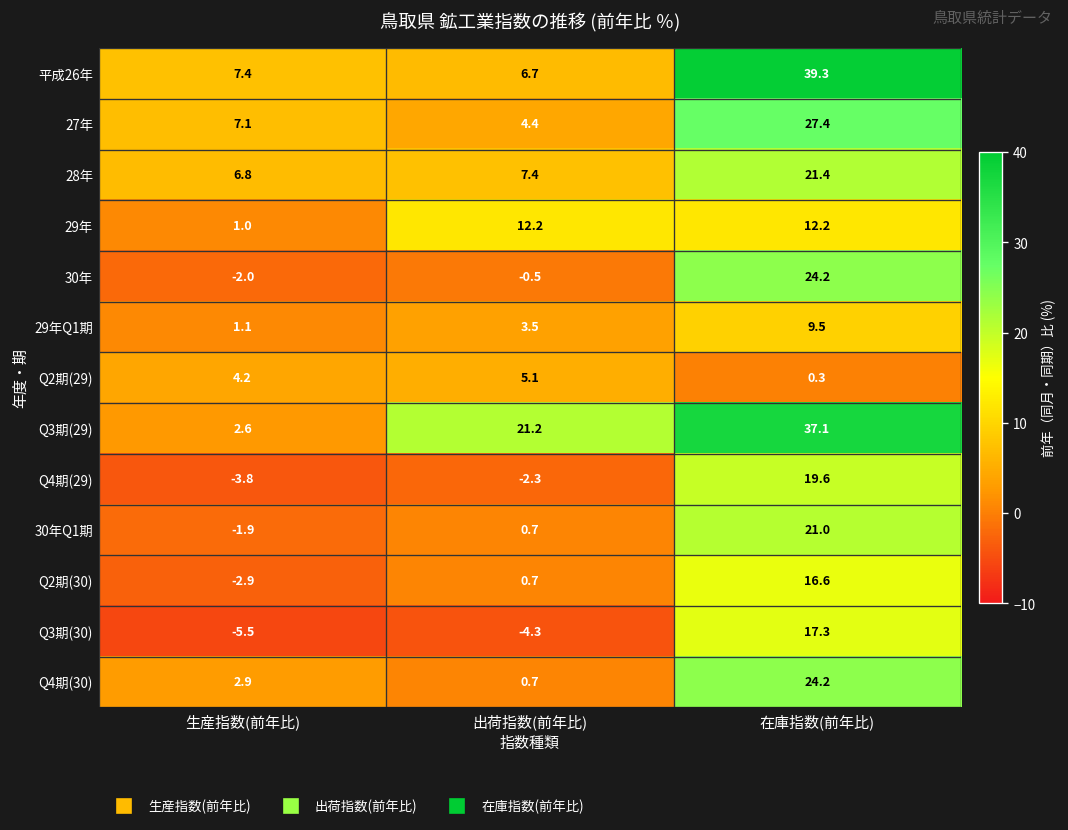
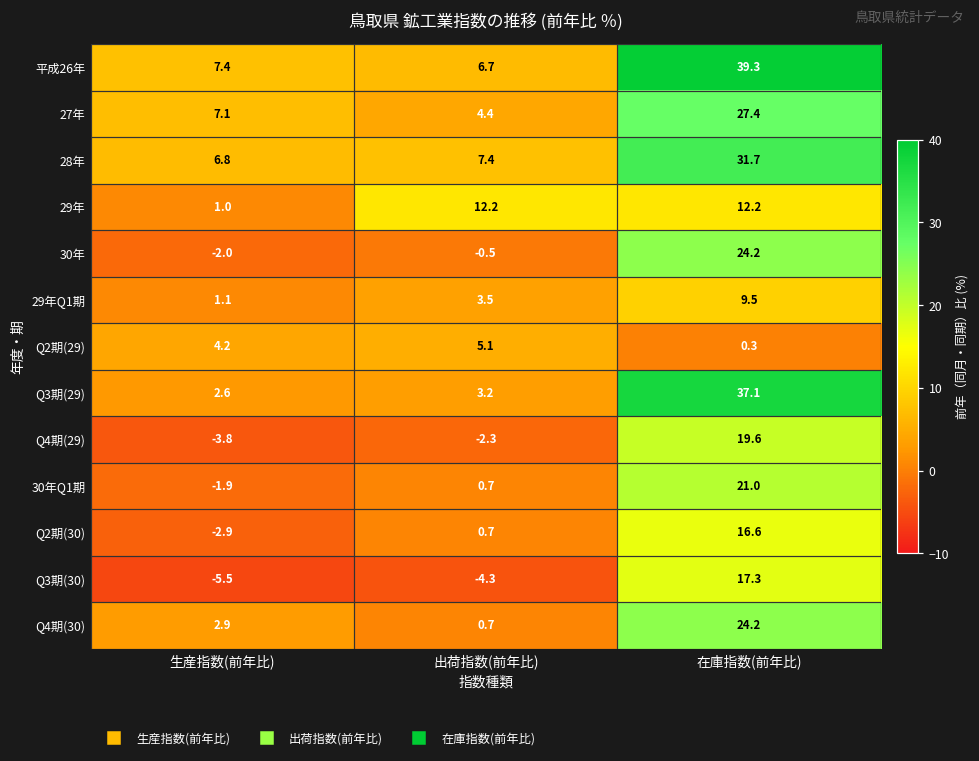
  {
    "平成26年": {
      "生産指数(前年比)": 7.4,
      "出荷指数(前年比)": 6.7,
      "在庫指数(前年比)": 39.3
    },
    "27年": {
      "生産指数(前年比)": 7.1,
      "出荷指数(前年比)": 4.4,
      "在庫指数(前年比)": 27.4
    },
    "28年": {
      "生産指数(前年比)": 6.8,
      "出荷指数(前年比)": 7.4,
-     "在庫指数(前年比)": 21.4
+     "在庫指数(前年比)": 31.7
    },
    "29年": {
      "生産指数(前年比)": 1.0,
      "出荷指数(前年比)": 12.2,
      "在庫指数(前年比)": 12.2
    },
    "30年": {
      "生産指数(前年比)": -2.0,
      "出荷指数(前年比)": -0.5,
      "在庫指数(前年比)": 24.2
    },
    "29年Q1期": {
      "生産指数(前年比)": 1.1,
      "出荷指数(前年比)": 3.5,
      "在庫指数(前年比)": 9.5
    },
    "Q2期(29)": {
      "生産指数(前年比)": 4.2,
      "出荷指数(前年比)": 5.1,
      "在庫指数(前年比)": 0.3
    },
    "Q3期(29)": {
      "生産指数(前年比)": 2.6,
-     "出荷指数(前年比)": 21.2,
+     "出荷指数(前年比)": 3.2,
      "在庫指数(前年比)": 37.1
    },
    "Q4期(29)": {
      "生産指数(前年比)": -3.8,
      "出荷指数(前年比)": -2.3,
      "在庫指数(前年比)": 19.6
    },
    "30年Q1期": {
      "生産指数(前年比)": -1.9,
      "出荷指数(前年比)": 0.7,
      "在庫指数(前年比)": 21.0
    },
    "Q2期(30)": {
      "生産指数(前年比)": -2.9,
      "出荷指数(前年比)": 0.7,
      "在庫指数(前年比)": 16.6
    },
    "Q3期(30)": {
      "生産指数(前年比)": -5.5,
      "出荷指数(前年比)": -4.3,
      "在庫指数(前年比)": 17.3
    },
    "Q4期(30)": {
      "生産指数(前年比)": 2.9,
      "出荷指数(前年比)": 0.7,
      "在庫指数(前年比)": 24.2
    }
  }
